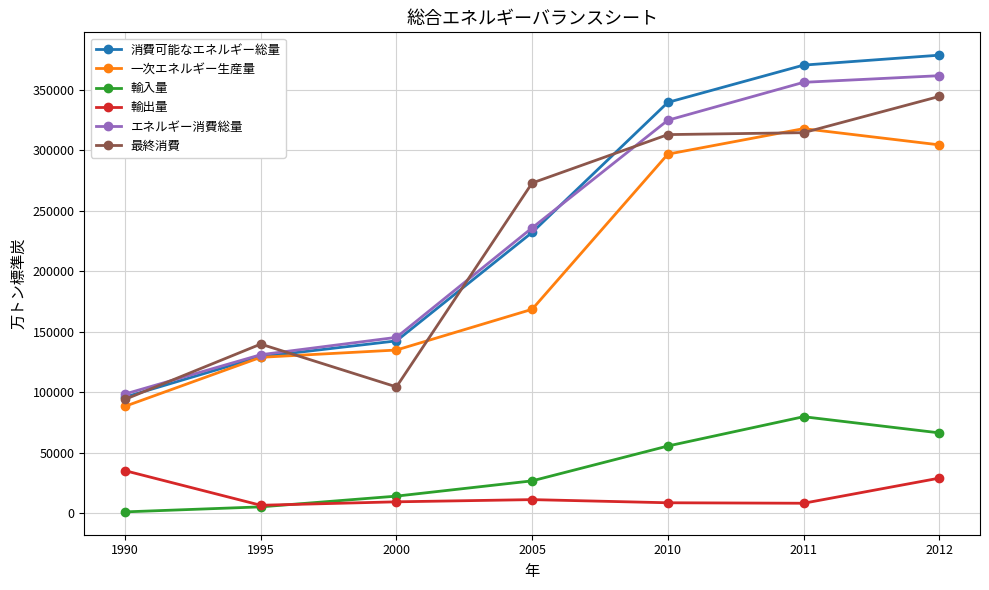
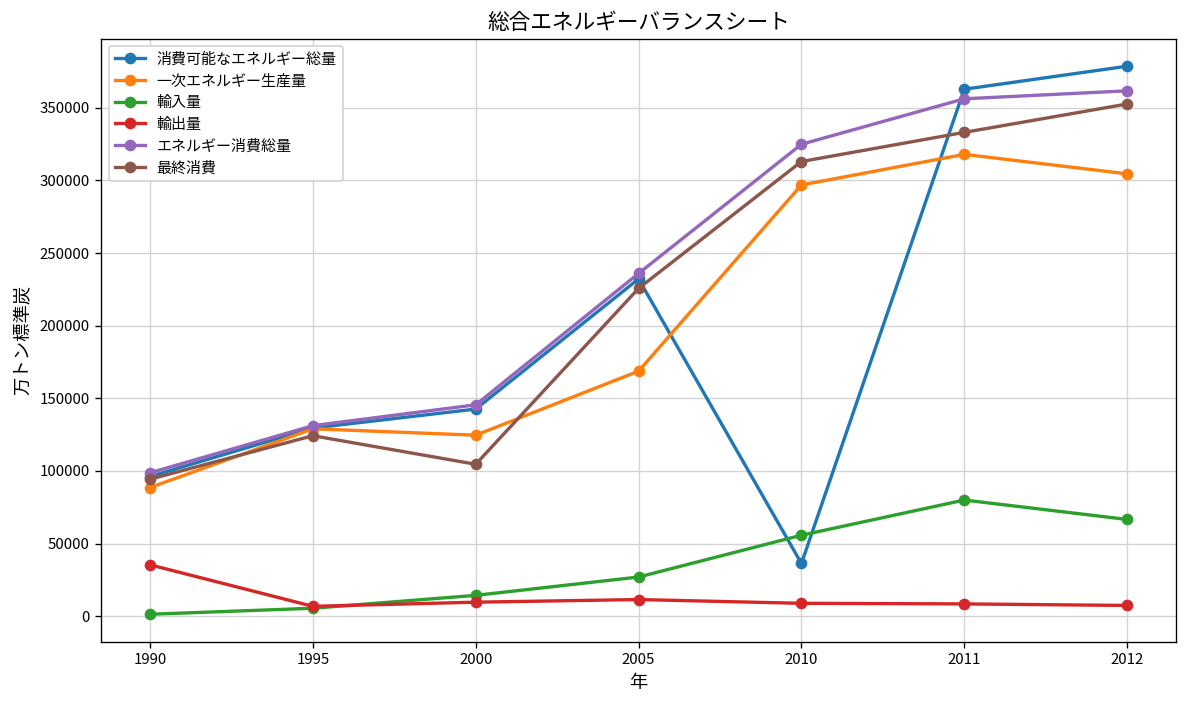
  {
    "消費可能なエネルギー総量": {
      "2000": 143000,
      "2005": 232000,
-     "2010": 340000,
-     "2011": 370000,
+     "2010": 36000,
+     "2011": 363000,
      "2012": 379000
    },
    "一次エネルギー生産量": {
      "1990": 89000,
-     "2000": 135000,
+     "2000": 125000,
      "2005": 169000,
      "2010": 297000,
      "2011": 318000,
      "2012": 305000
    },
    "輸入量": {
      "1990": 1000,
      "2000": 14000,
      "2005": 27000,
      "2010": 56000,
      "2011": 80000,
      "2012": 67000
    },
    "輸出量": {
      "1990": 35000,
      "2000": 10000,
      "2005": 11000,
      "2010": 9000,
      "2011": 8000,
-     "2012": 29000
+     "2012": 7000
    },
    "エネルギー消費総量": {
      "1990": 99000,
      "2000": 146000,
      "2005": 236000,
      "2010": 325000,
      "2011": 356000,
      "2012": 362000
    },
    "最終消費": {
-     "1995": 140000,
+     "1995": 124000,
      "2000": 105000,
-     "2005": 273000,
+     "2005": 226000,
      "2010": 313000,
-     "2011": 315000,
-     "2012": 345000
+     "2011": 333000,
+     "2012": 353000
    }
  }
